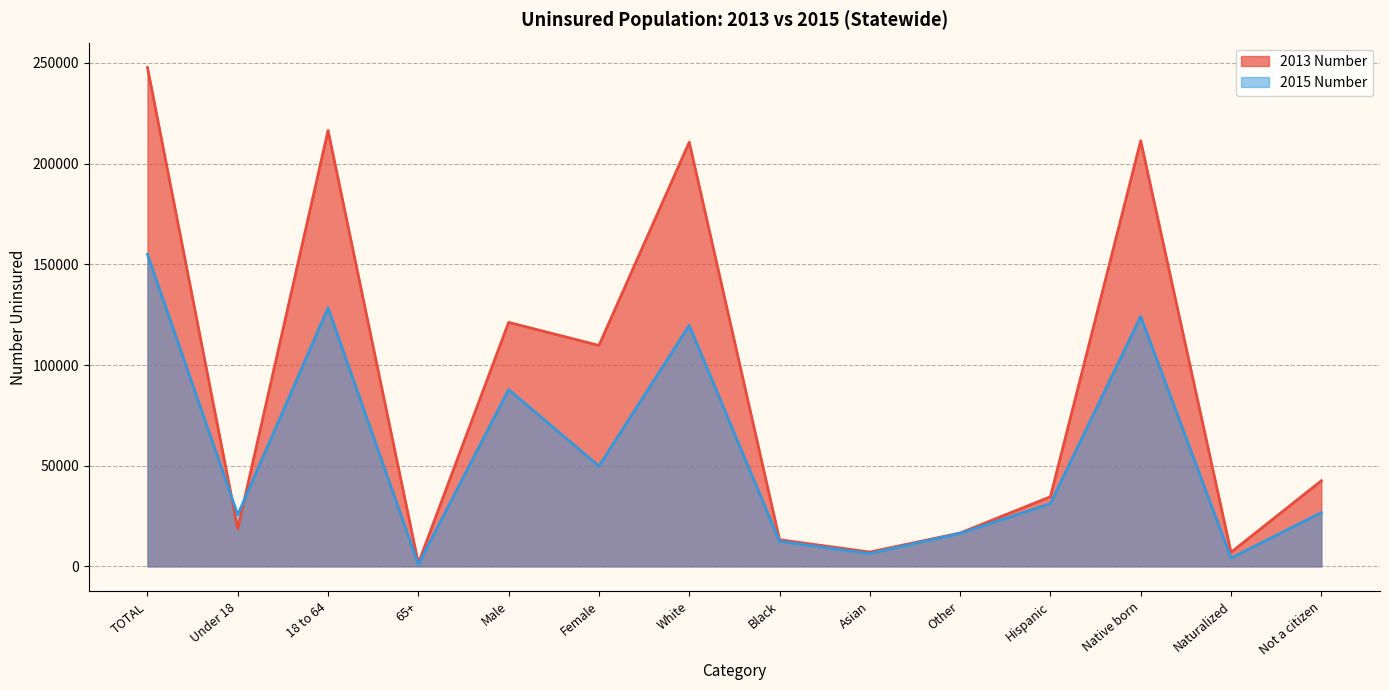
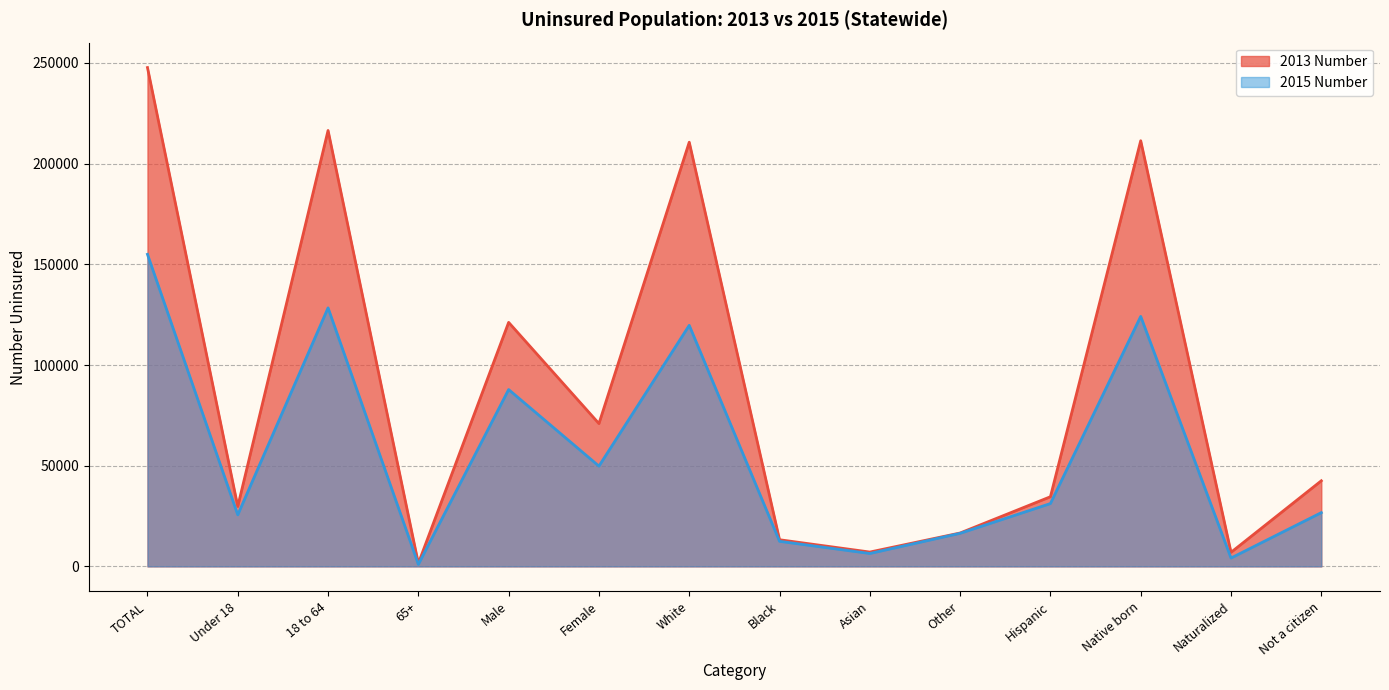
  {
    "2013 Number": {
      "TOTAL": 248000,
-     "Under 18": 19000,
+     "Under 18": 30000,
      "18 to 64": 216000,
      "Male": 121000,
-     "Female": 110000,
+     "Female": 71000,
      "White": 211000,
      "Hispanic": 35000,
      "Native born": 211000,
      "Naturalized": 7000,
      "Not a citizen": 43000
    },
    "2015 Number": {
      "TOTAL": 155000,
      "Under 18": 26000,
      "18 to 64": 128000,
      "Male": 88000,
      "Female": 50000,
      "White": 120000,
      "Hispanic": 31000,
      "Native born": 124000,
      "Naturalized": 4000,
      "Not a citizen": 27000
    }
  }
